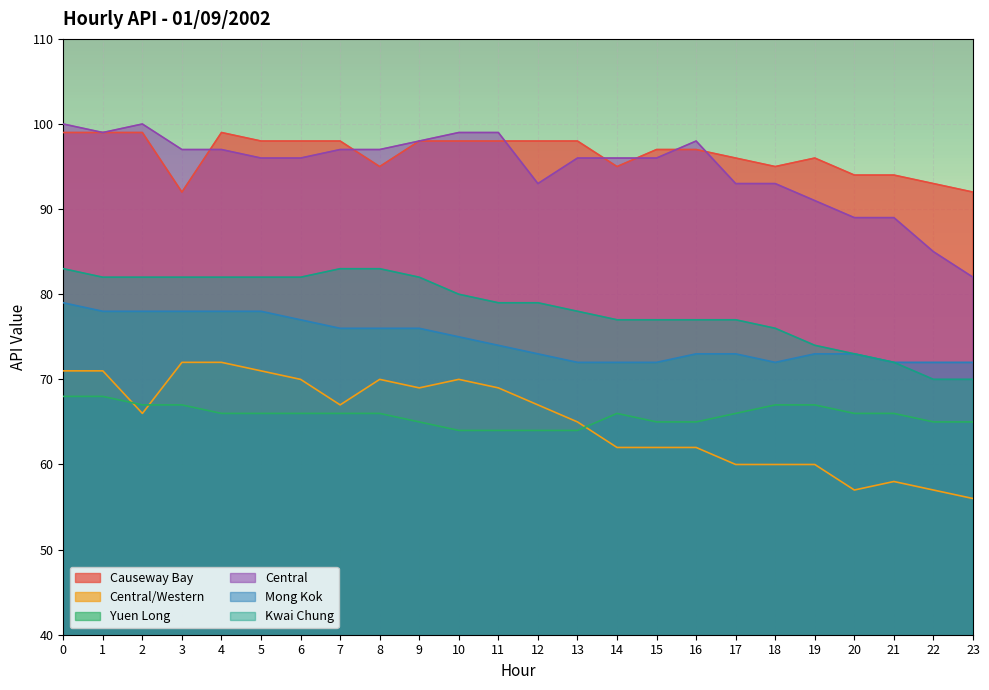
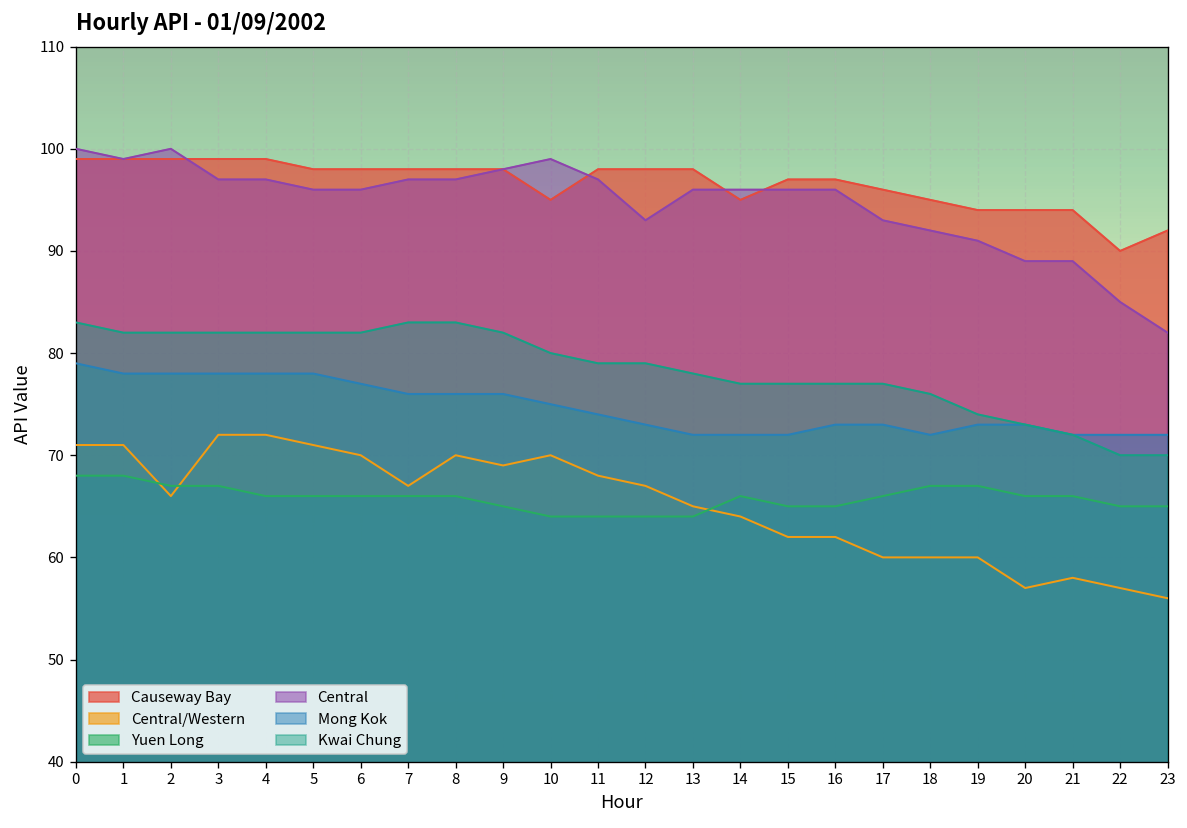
  {
    "Causeway Bay": {
      "0": 99,
      "2": 99,
-     "3": 92,
+     "3": 99,
      "4": 99,
      "5": 98,
      "6": 98,
      "7": 98,
-     "8": 95,
-     "10": 98,
+     "8": 98,
+     "10": 95,
      "11": 98,
      "12": 98,
      "13": 98,
      "14": 95,
      "15": 97,
      "16": 97,
      "17": 96,
      "18": 95,
-     "19": 96,
+     "19": 94,
      "20": 94,
      "21": 94,
-     "22": 93,
+     "22": 90,
      "23": 92
    },
    "Central/Western": {
      "0": 71,
      "1": 71,
      "2": 66,
      "3": 72,
      "4": 72,
      "5": 71,
      "6": 70,
      "7": 67,
      "8": 70,
      "9": 69,
      "10": 70,
-     "11": 69,
+     "11": 68,
      "12": 67,
      "13": 65,
-     "14": 62,
+     "14": 64,
      "15": 62,
      "16": 62,
      "17": 60,
      "18": 60,
      "19": 60,
      "20": 57,
      "21": 58,
      "22": 57,
      "23": 56
    },
    "Central": {
      "0": 100,
      "2": 100,
      "3": 97,
      "4": 97,
      "5": 96,
      "6": 96,
      "7": 97,
      "8": 97,
      "10": 99,
-     "11": 99,
+     "11": 97,
      "12": 93,
      "13": 96,
      "14": 96,
      "15": 96,
-     "16": 98,
+     "16": 96,
      "17": 93,
-     "18": 93,
+     "18": 92,
      "19": 91,
      "20": 89,
      "21": 89,
      "22": 85,
      "23": 82
    }
  }
